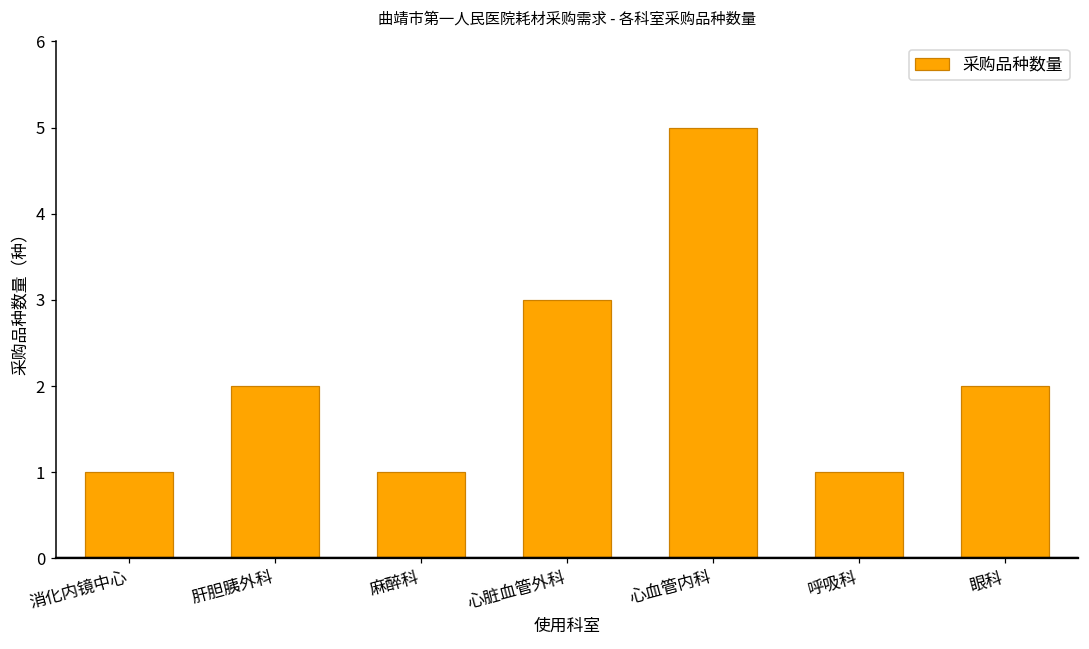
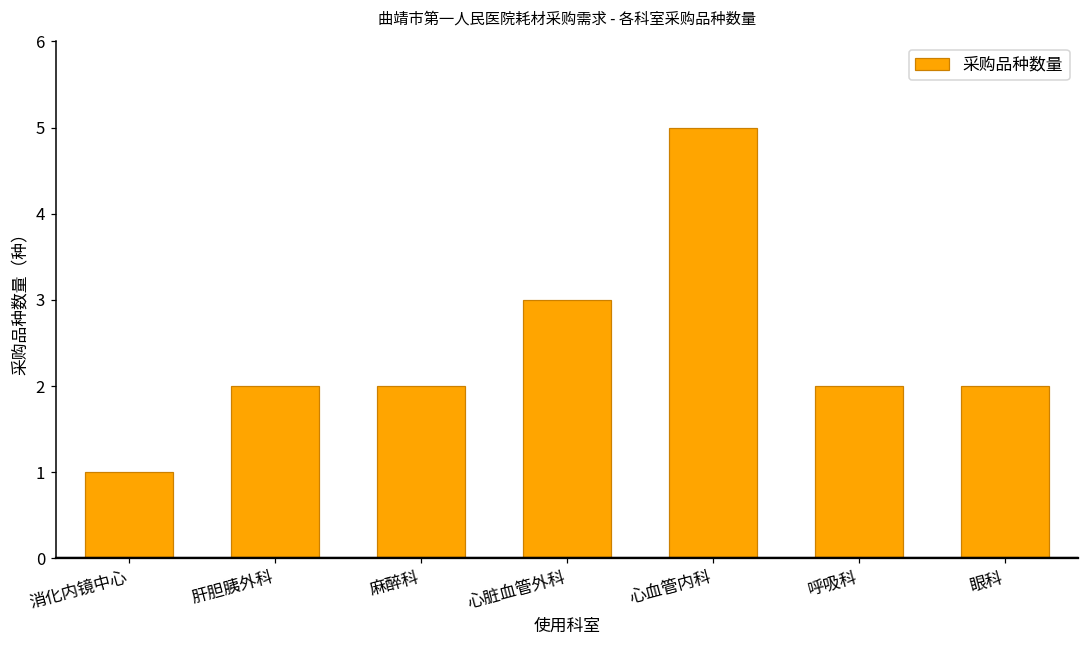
  {
    "消化内镜中心": 1,
    "肝胆胰外科": 2,
-   "麻醉科": 1,
+   "麻醉科": 2,
    "心脏血管外科": 3,
    "心血管内科": 5,
-   "呼吸科": 1,
+   "呼吸科": 2,
    "眼科": 2
  }
